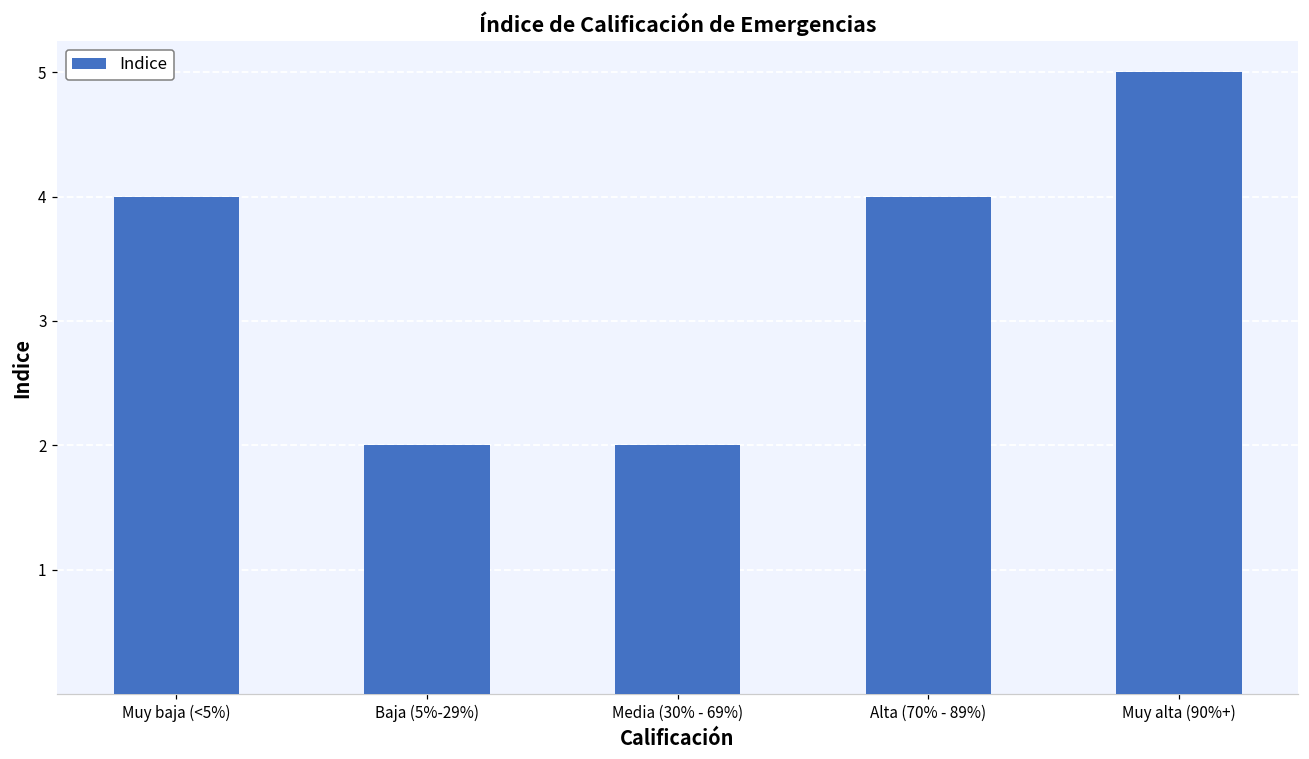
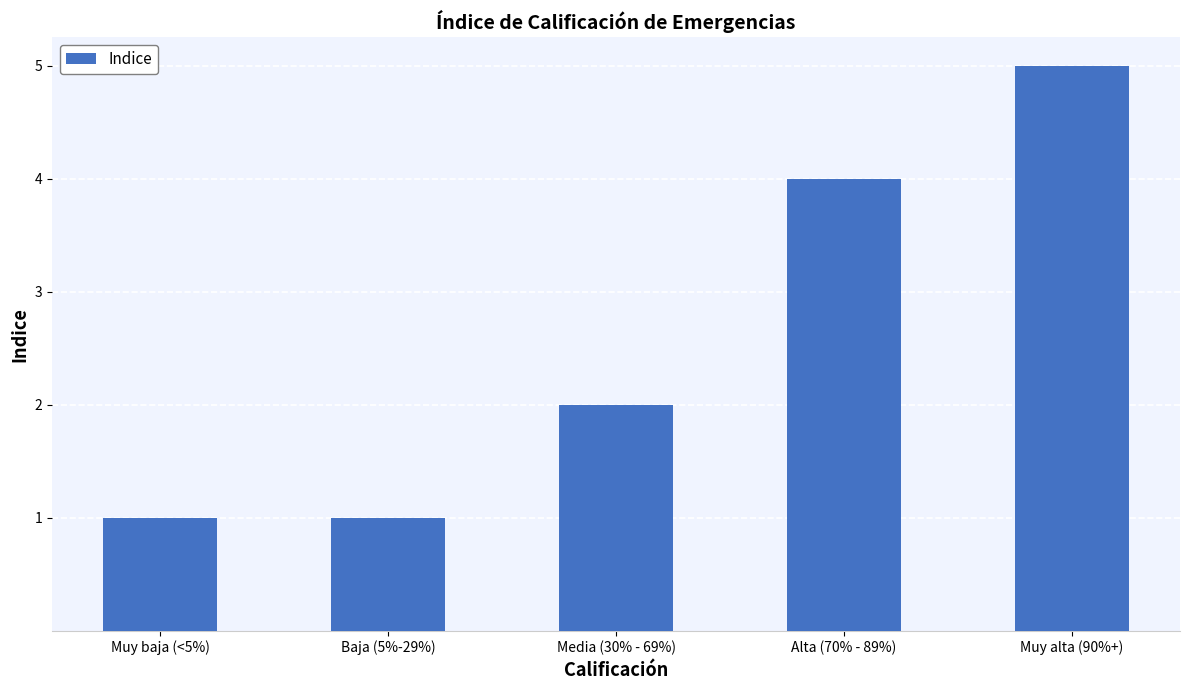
  {
-   "Muy baja (<5%)": 4,
-   "Baja (5%-29%)": 2,
+   "Muy baja (<5%)": 1,
+   "Baja (5%-29%)": 1,
    "Media (30% - 69%)": 2,
    "Alta (70% - 89%)": 4,
    "Muy alta (90%+)": 5
  }
